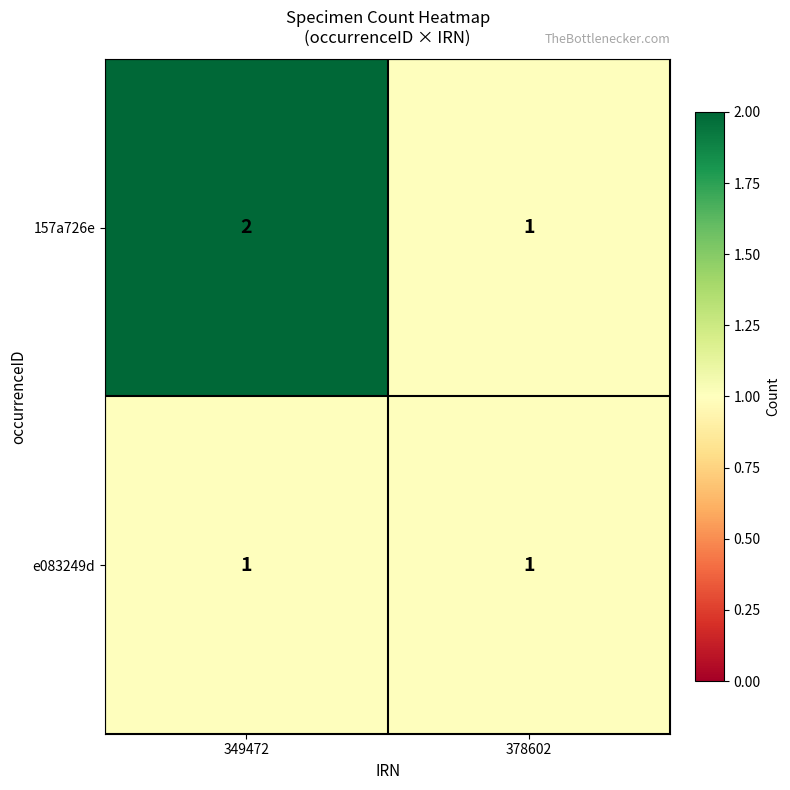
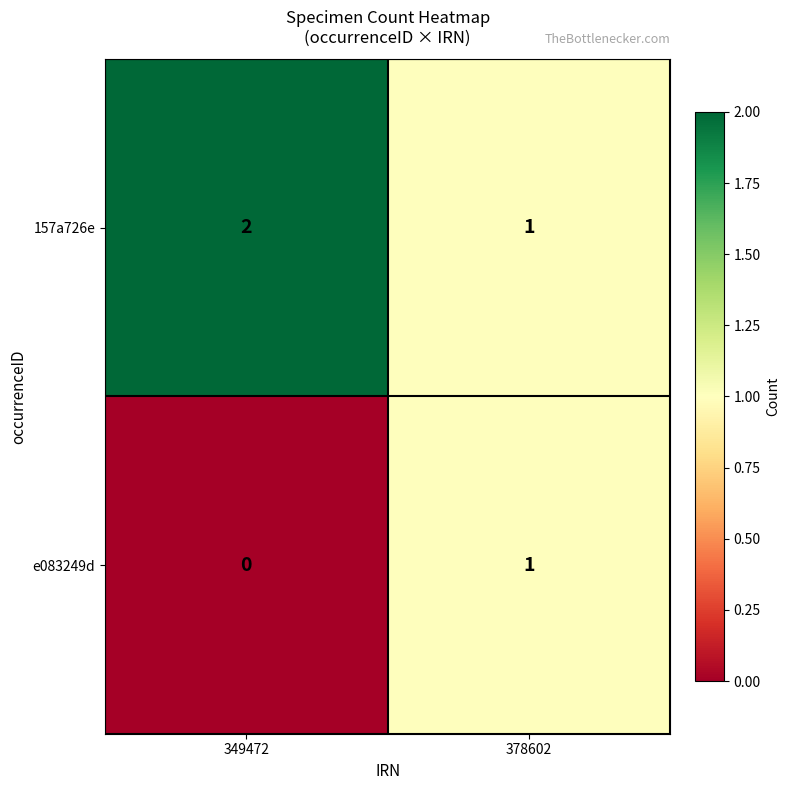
  {
    "157a726e": {
      "349472": 2,
      "378602": 1
    },
    "e083249d": {
-     "349472": 1,
+     "349472": 0,
      "378602": 1
    }
  }
